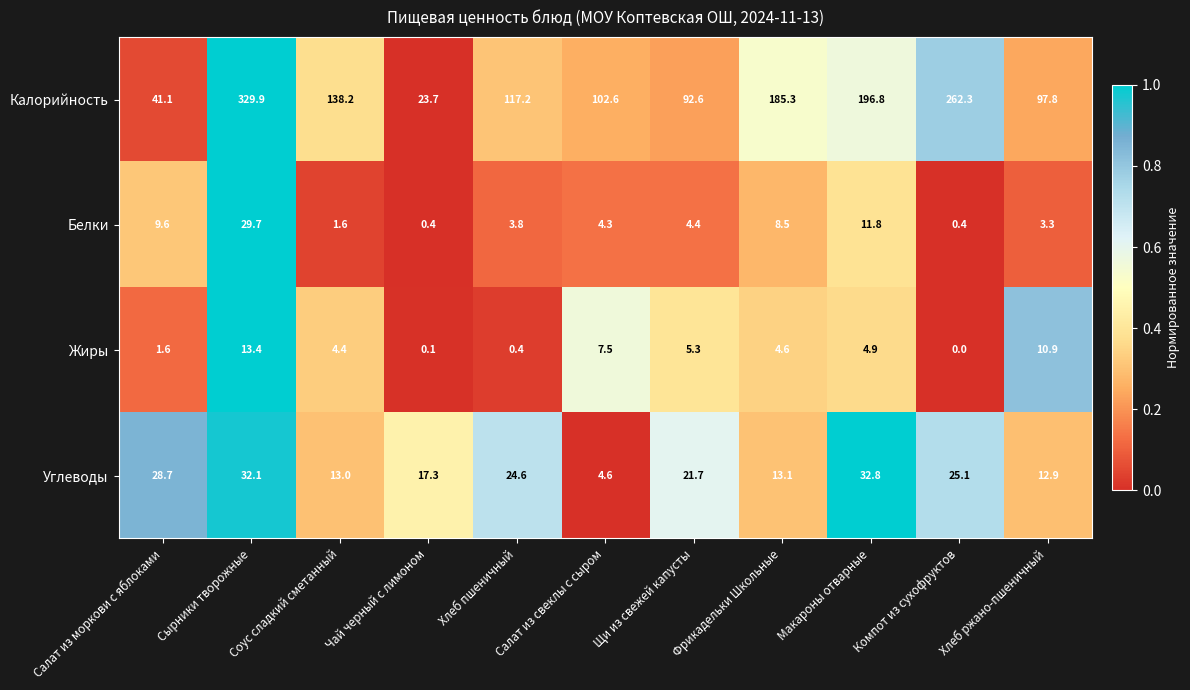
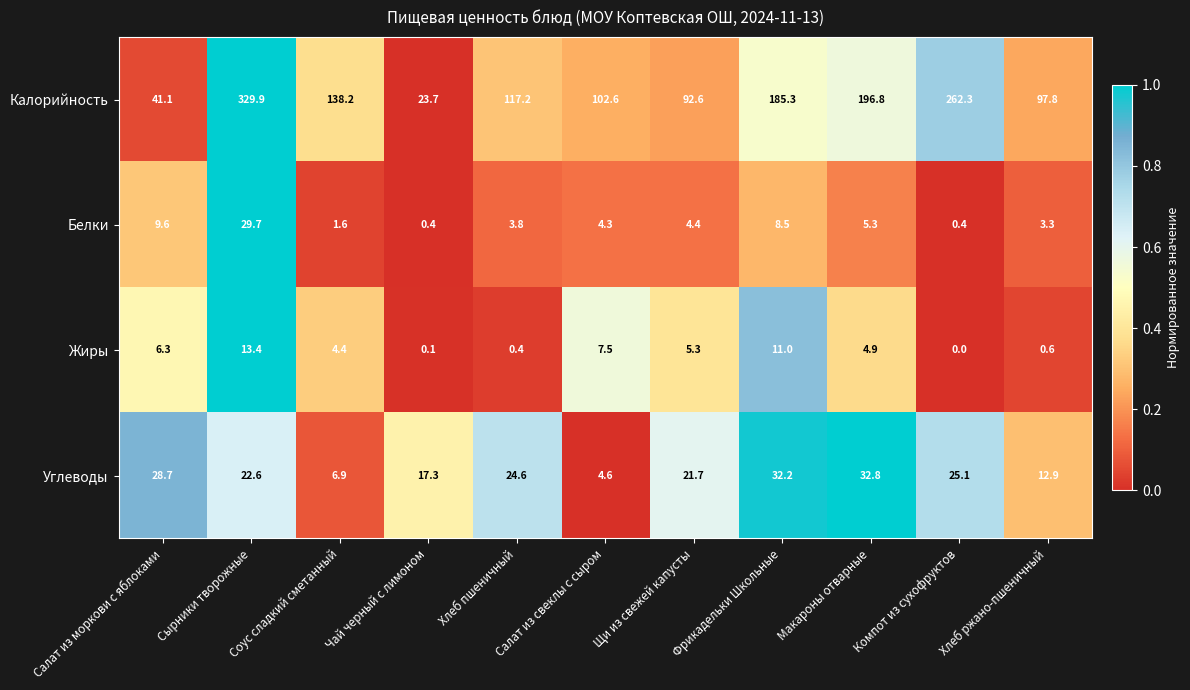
  {
    "Калорийность": {
      "Салат из моркови с яблоками": 41.1,
      "Сырники творожные": 329.9,
      "Соус сладкий сметанный": 138.2,
      "Чай черный с лимоном": 23.7,
      "Хлеб пшеничный": 117.2,
      "Салат из свеклы с сыром": 102.6,
      "Щи из свежей капусты": 92.6,
      "Фрикадельки Школьные": 185.3,
      "Макароны отварные": 196.8,
      "Компот из сухофруктов": 262.3,
      "Хлеб ржано-пшеничный": 97.8
    },
    "Белки": {
      "Салат из моркови с яблоками": 9.6,
      "Сырники творожные": 29.7,
      "Соус сладкий сметанный": 1.6,
      "Чай черный с лимоном": 0.4,
      "Хлеб пшеничный": 3.8,
      "Салат из свеклы с сыром": 4.3,
      "Щи из свежей капусты": 4.4,
      "Фрикадельки Школьные": 8.5,
-     "Макароны отварные": 11.8,
+     "Макароны отварные": 5.3,
      "Компот из сухофруктов": 0.4,
      "Хлеб ржано-пшеничный": 3.3
    },
    "Жиры": {
-     "Салат из моркови с яблоками": 1.6,
+     "Салат из моркови с яблоками": 6.3,
      "Сырники творожные": 13.4,
      "Соус сладкий сметанный": 4.4,
      "Чай черный с лимоном": 0.1,
      "Хлеб пшеничный": 0.4,
      "Салат из свеклы с сыром": 7.5,
      "Щи из свежей капусты": 5.3,
-     "Фрикадельки Школьные": 4.6,
+     "Фрикадельки Школьные": 11.0,
      "Макароны отварные": 4.9,
      "Компот из сухофруктов": 0.0,
-     "Хлеб ржано-пшеничный": 10.9
+     "Хлеб ржано-пшеничный": 0.6
    },
    "Углеводы": {
      "Салат из моркови с яблоками": 28.7,
-     "Сырники творожные": 32.1,
-     "Соус сладкий сметанный": 13.0,
+     "Сырники творожные": 22.6,
+     "Соус сладкий сметанный": 6.9,
      "Чай черный с лимоном": 17.3,
      "Хлеб пшеничный": 24.6,
      "Салат из свеклы с сыром": 4.6,
      "Щи из свежей капусты": 21.7,
-     "Фрикадельки Школьные": 13.1,
+     "Фрикадельки Школьные": 32.2,
      "Макароны отварные": 32.8,
      "Компот из сухофруктов": 25.1,
      "Хлеб ржано-пшеничный": 12.9
    }
  }
